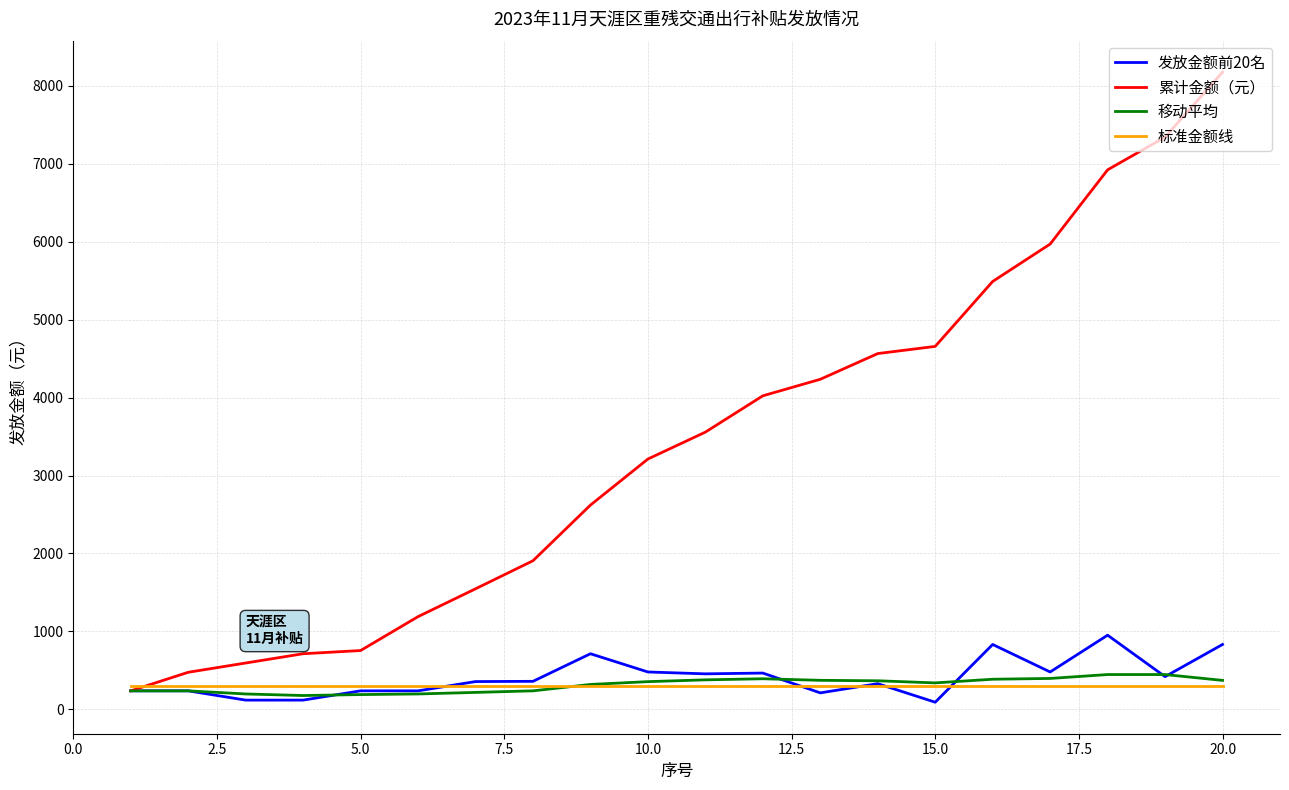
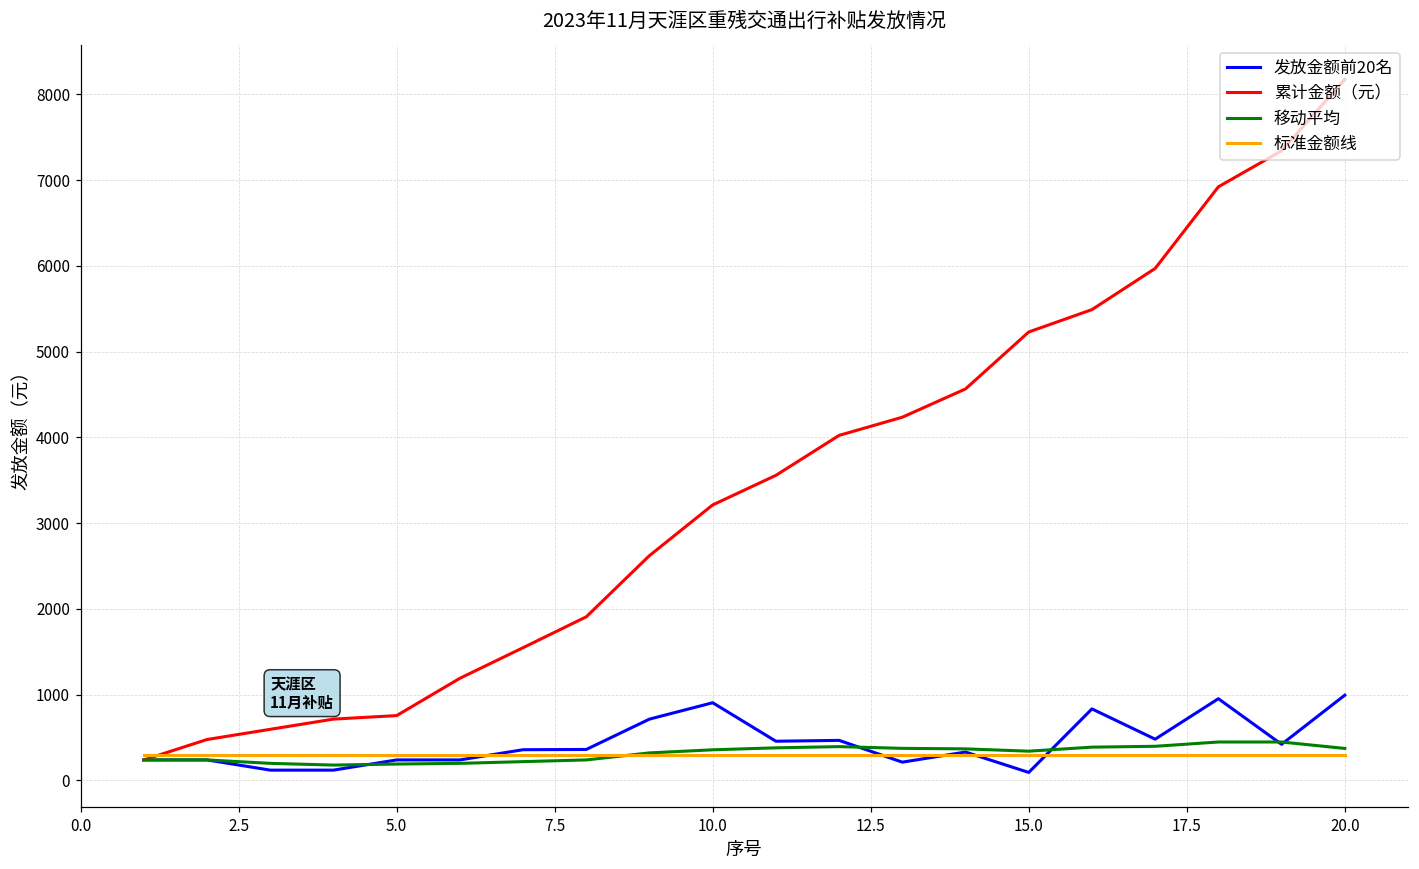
  {
    "发放金额前20名": {
      "5.0": 200,
-     "10.0": 500,
+     "10.0": 900,
      "15.0": 100,
-     "20.0": 800
+     "20.0": 1000
    },
    "累计金额（元）": {
      "5.0": 800,
      "10.0": 3200,
-     "15.0": 4700
+     "15.0": 5200
    },
    "移动平均": {
      "5.0": 200,
      "10.0": 400,
      "15.0": 300,
      "20.0": 400
    },
    "标准金额线": {
      "5.0": 300,
      "10.0": 300,
      "15.0": 300,
      "20.0": 300
    }
  }
